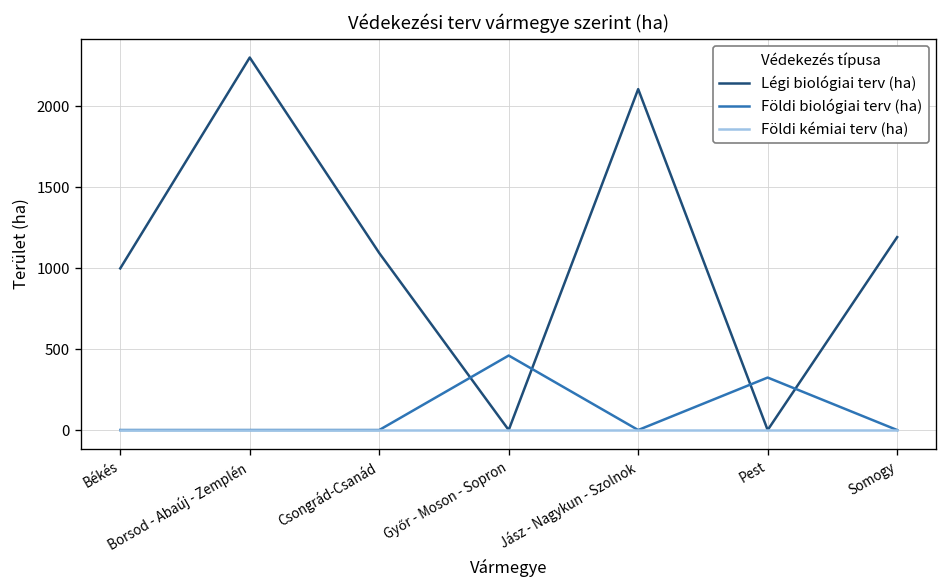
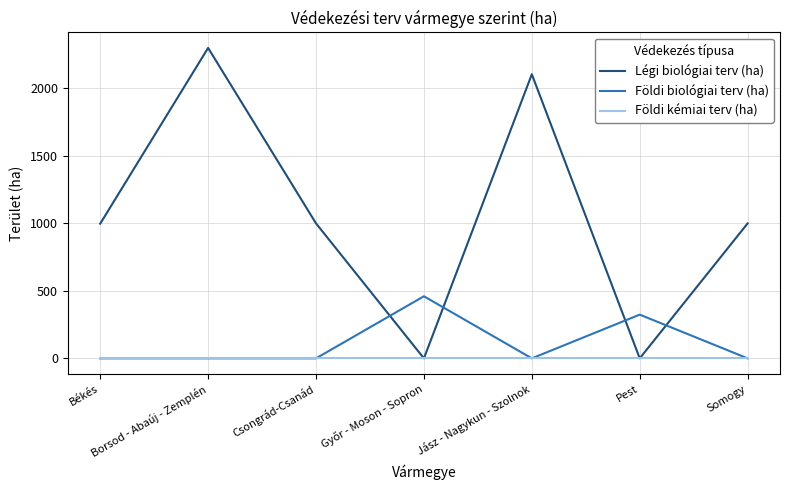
  {
    "Légi biológiai terv (ha)": {
      "Békés": 1000,
      "Borsod - Abaúj - Zemplén": 2300,
-     "Csongrád-Csanád": 1090,
+     "Csongrád-Csanád": 1000,
      "Jász - Nagykun - Szolnok": 2110,
-     "Somogy": 1190
+     "Somogy": 1000
    },
    "Földi biológiai terv (ha)": {
      "Győr - Moson - Sopron": 460,
      "Pest": 320
    }
  }
